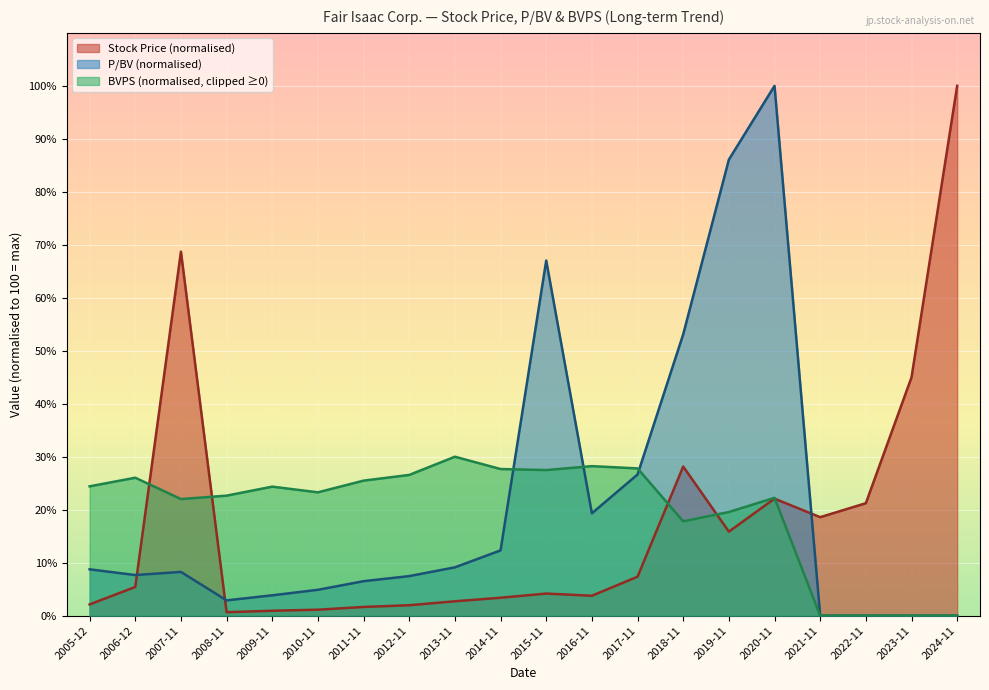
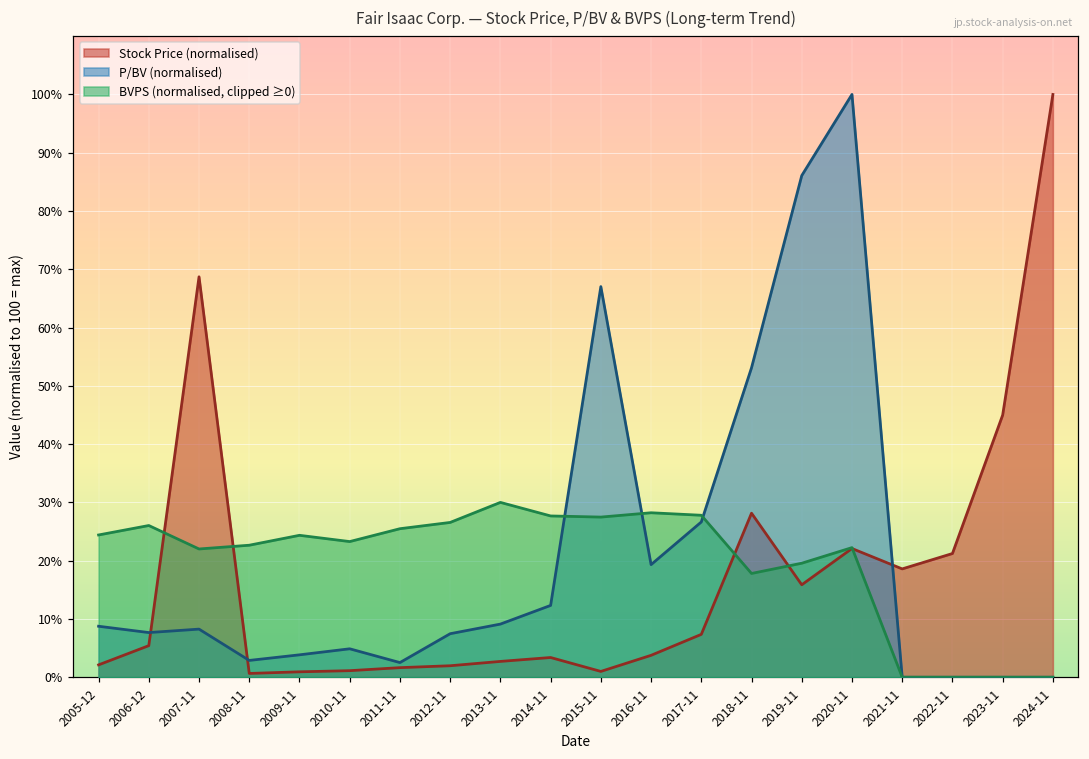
  {
    "Stock Price (normalised)": {
      "2005-12": "2%",
      "2006-12": "5%",
      "2007-11": "69%",
      "2008-11": "1%",
      "2009-11": "1%",
      "2010-11": "1%",
      "2011-11": "2%",
      "2012-11": "2%",
      "2013-11": "3%",
      "2014-11": "3%",
-     "2015-11": "4%",
+     "2015-11": "1%",
      "2016-11": "4%",
      "2017-11": "7%",
      "2018-11": "28%",
      "2019-11": "16%",
      "2021-11": "19%",
      "2022-11": "21%",
      "2023-11": "45%",
      "2024-11": "100%"
    },
    "P/BV (normalised)": {
      "2005-12": "9%",
      "2006-12": "8%",
      "2007-11": "8%",
      "2008-11": "3%",
      "2009-11": "4%",
      "2010-11": "5%",
-     "2011-11": "7%",
+     "2011-11": "3%",
      "2012-11": "7%",
      "2013-11": "9%",
      "2014-11": "12%",
      "2015-11": "67%",
      "2016-11": "19%",
      "2017-11": "27%",
      "2018-11": "53%",
      "2019-11": "86%",
      "2020-11": "100%"
    },
    "BVPS (normalised, clipped ≥0)": {
      "2005-12": "24%",
      "2006-12": "26%",
      "2007-11": "22%",
      "2008-11": "23%",
      "2009-11": "24%",
      "2010-11": "23%",
      "2011-11": "25%",
      "2012-11": "27%",
      "2013-11": "30%",
      "2014-11": "28%",
      "2015-11": "27%",
      "2016-11": "28%",
      "2017-11": "28%",
      "2018-11": "18%",
      "2019-11": "20%"
    }
  }
